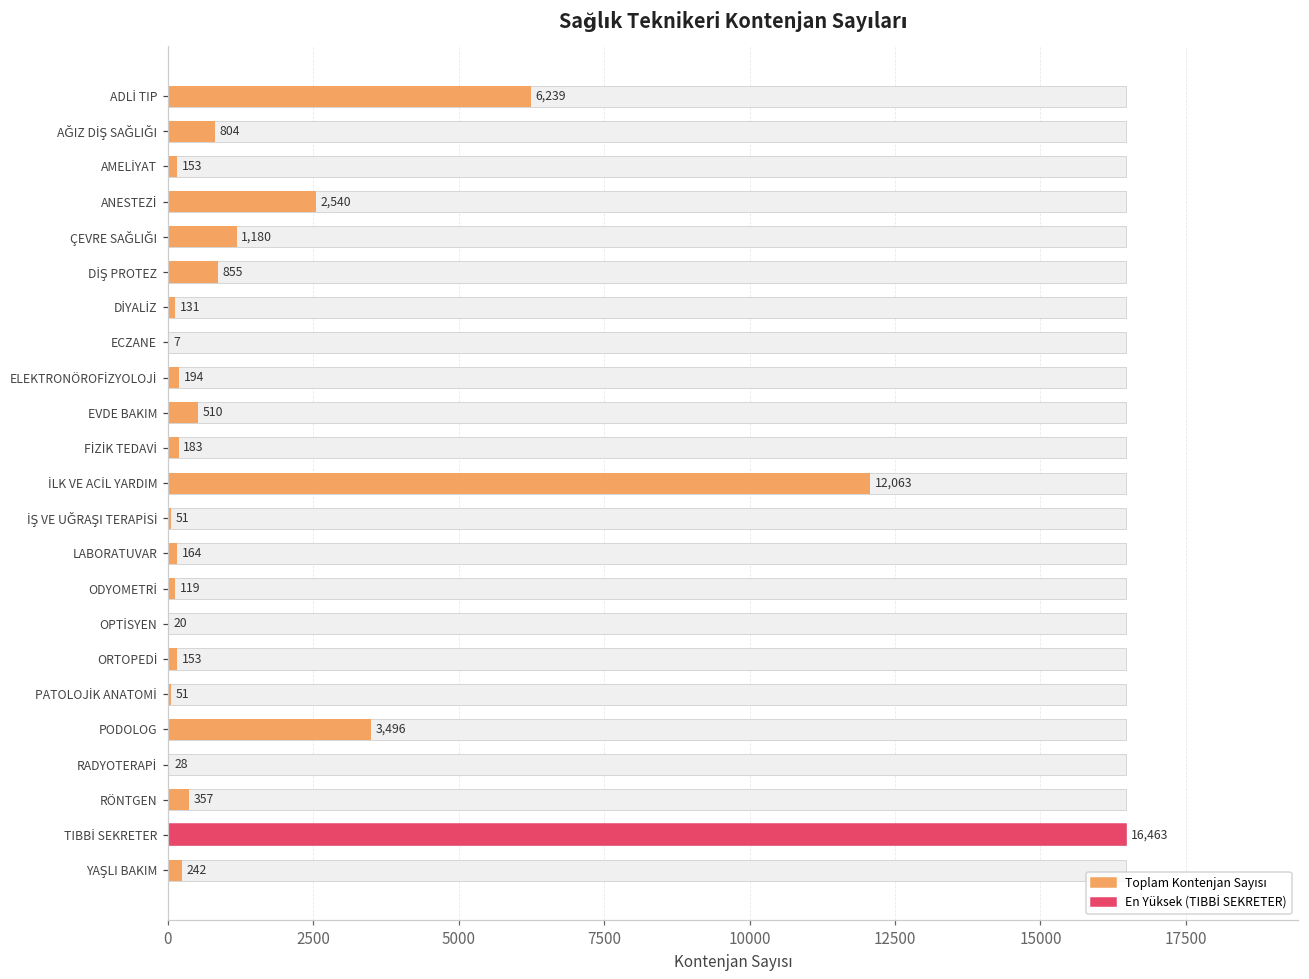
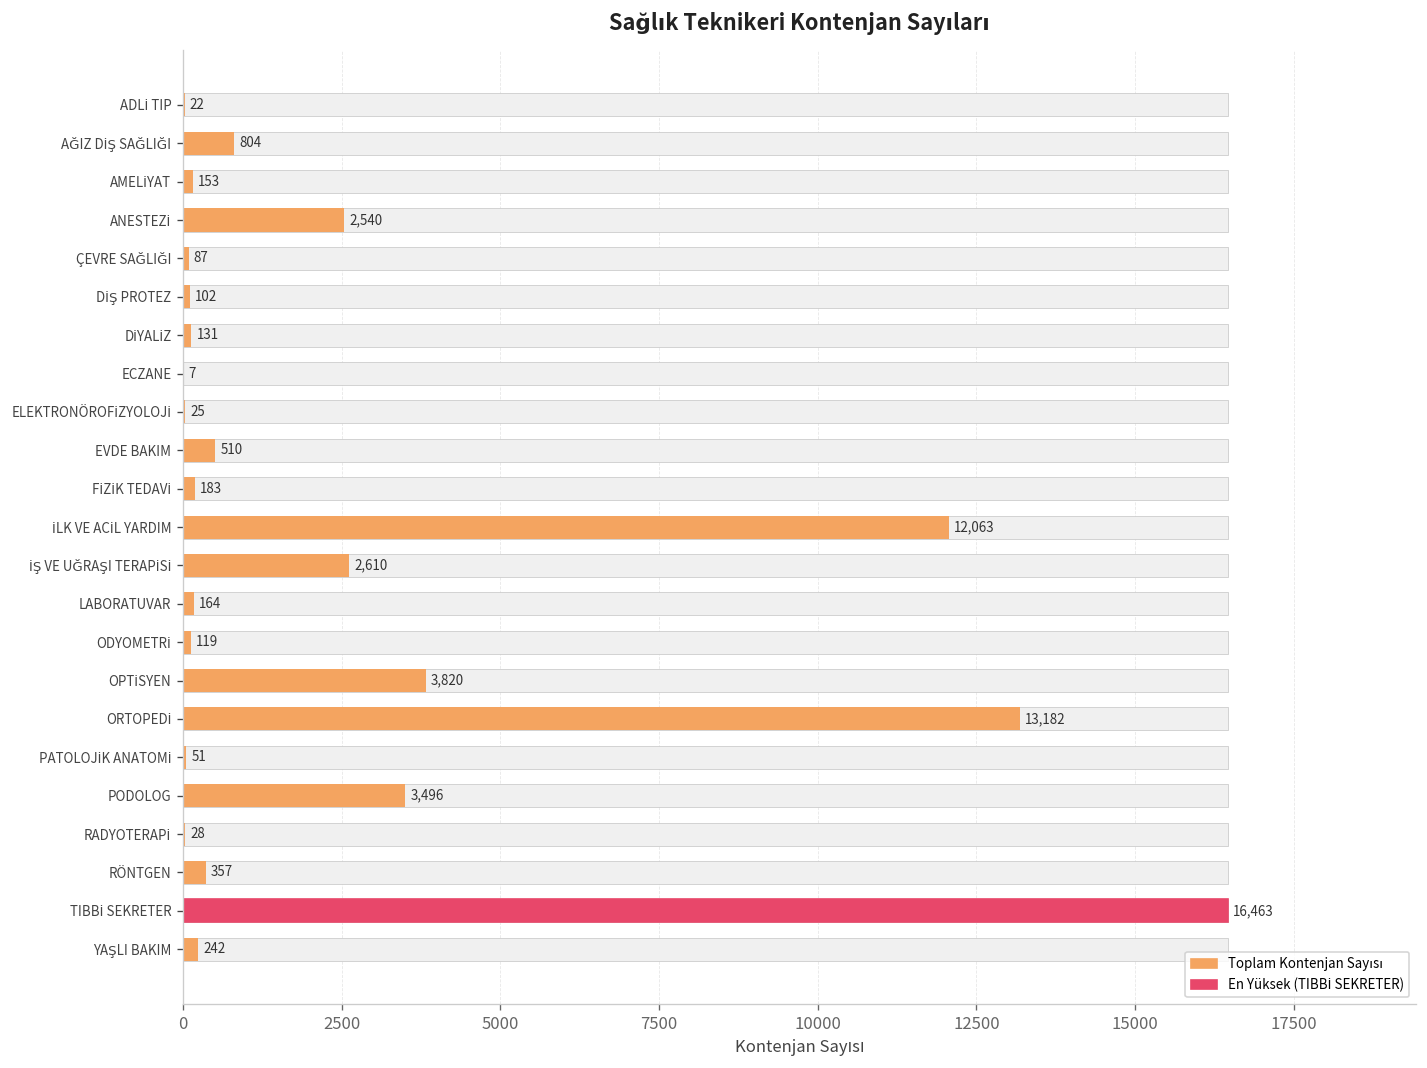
  {
    "Toplam Kontenjan Sayısı": {
-     "ADLİ TIP": "6,239",
-     "ÇEVRE SAĞLIĞI": "1,180",
-     "DİŞ PROTEZ": "855",
+     "ADLİ TIP": "22",
+     "ÇEVRE SAĞLIĞI": "87",
+     "DİŞ PROTEZ": "102",
      "ECZANE": "7",
-     "ELEKTRONÖROFİZYOLOJİ": "194",
-     "İŞ VE UĞRAŞI TERAPİSİ": "51",
-     "OPTİSYEN": "20",
-     "ORTOPEDİ": "153",
+     "ELEKTRONÖROFİZYOLOJİ": "25",
+     "İŞ VE UĞRAŞI TERAPİSİ": "2,610",
+     "OPTİSYEN": "3,820",
+     "ORTOPEDİ": "13,182",
      "RADYOTERAPİ": "28",
      "TIBBİ SEKRETER": "16,463"
    }
  }
